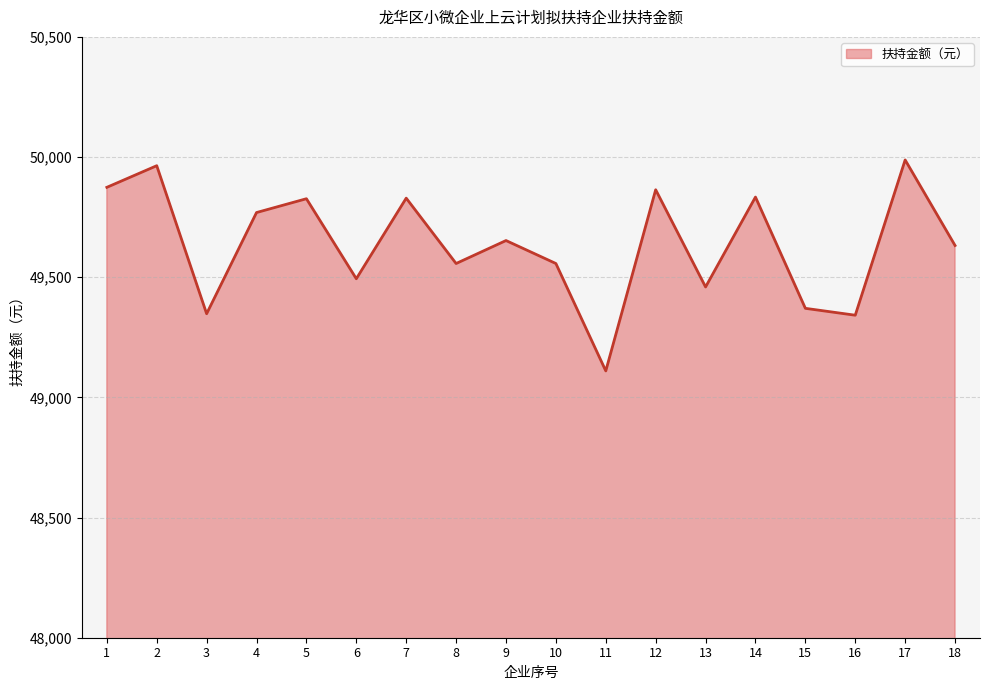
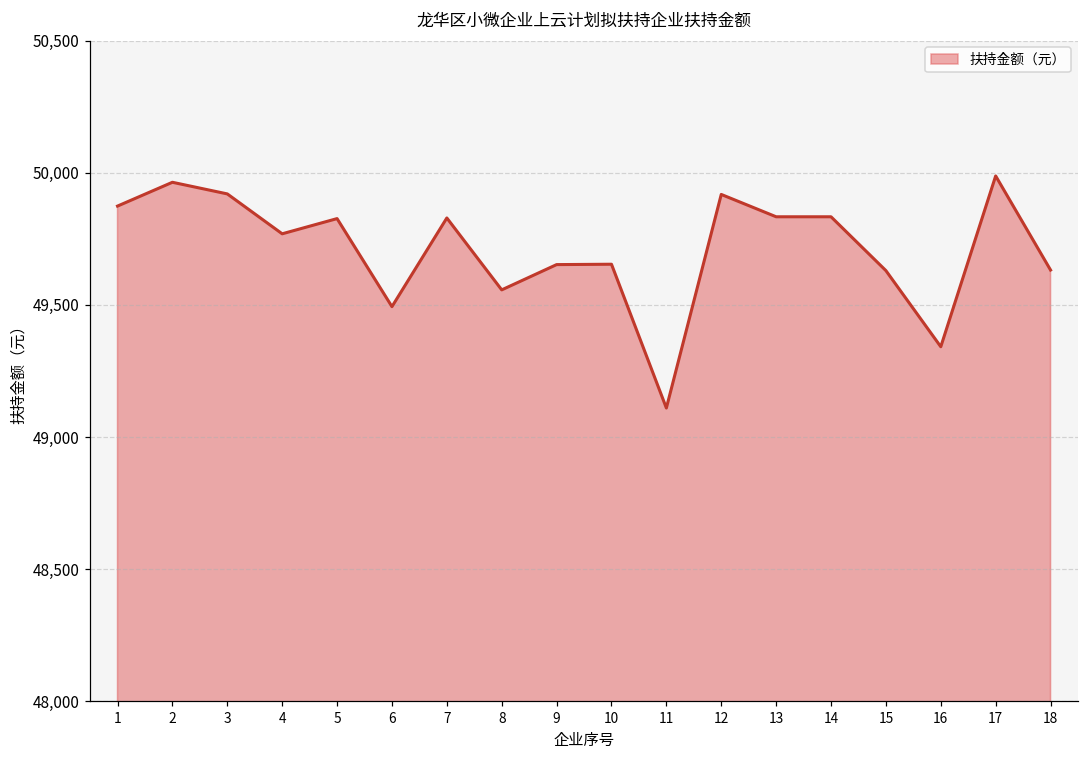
  {
    "1": "49,870",
    "2": "49,960",
-   "3": "49,350",
+   "3": "49,920",
    "4": "49,770",
    "5": "49,830",
    "6": "49,490",
    "7": "49,830",
    "8": "49,560",
    "9": "49,650",
-   "10": "49,560",
+   "10": "49,650",
    "11": "49,110",
-   "12": "49,860",
-   "13": "49,460",
+   "12": "49,920",
+   "13": "49,830",
    "14": "49,830",
-   "15": "49,370",
+   "15": "49,630",
    "16": "49,340",
    "17": "49,990",
    "18": "49,630"
  }
